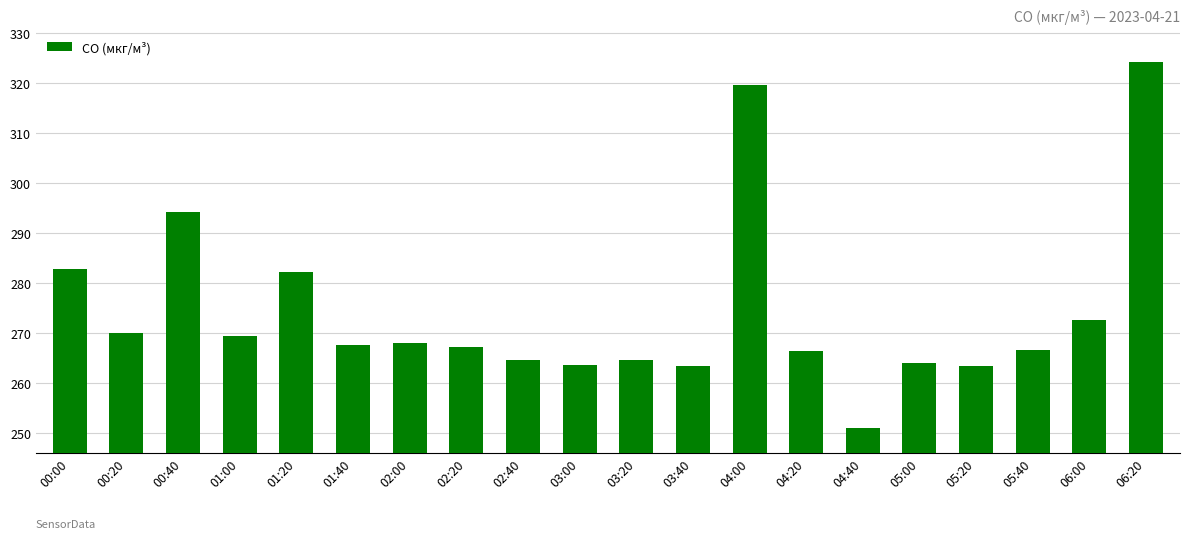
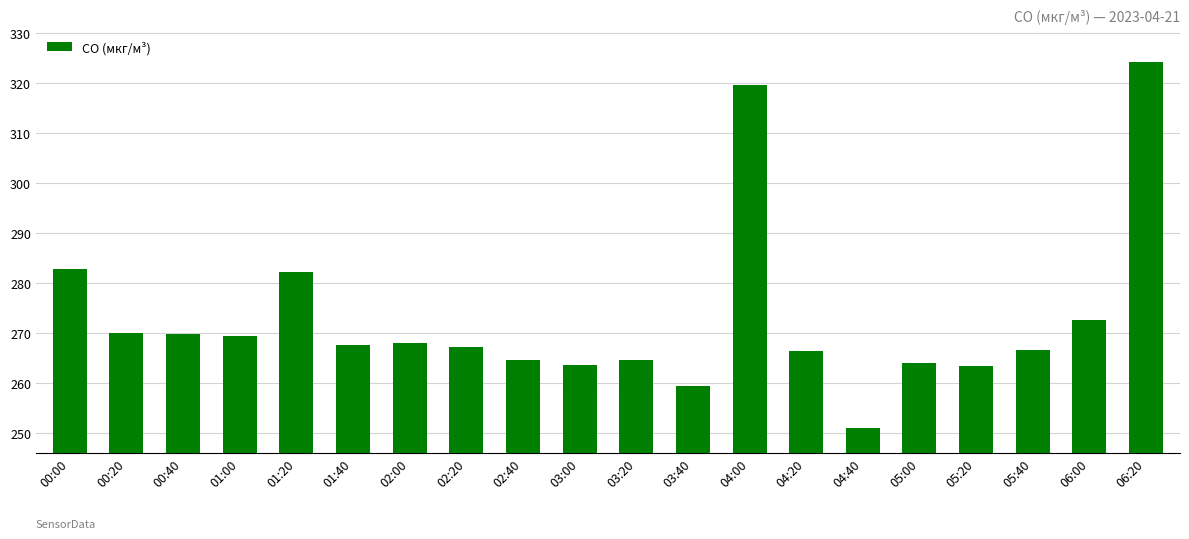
  {
    "00:00": 283,
    "00:20": 270,
-   "00:40": 294,
+   "00:40": 270,
    "01:00": 269,
    "01:20": 282,
    "01:40": 268,
    "02:00": 268,
    "02:20": 267,
    "02:40": 265,
    "03:00": 263,
    "03:20": 265,
-   "03:40": 263,
+   "03:40": 259,
    "04:00": 320,
    "04:20": 266,
    "04:40": 251,
    "05:00": 264,
    "05:20": 263,
    "05:40": 266,
    "06:00": 273,
    "06:20": 324
  }
